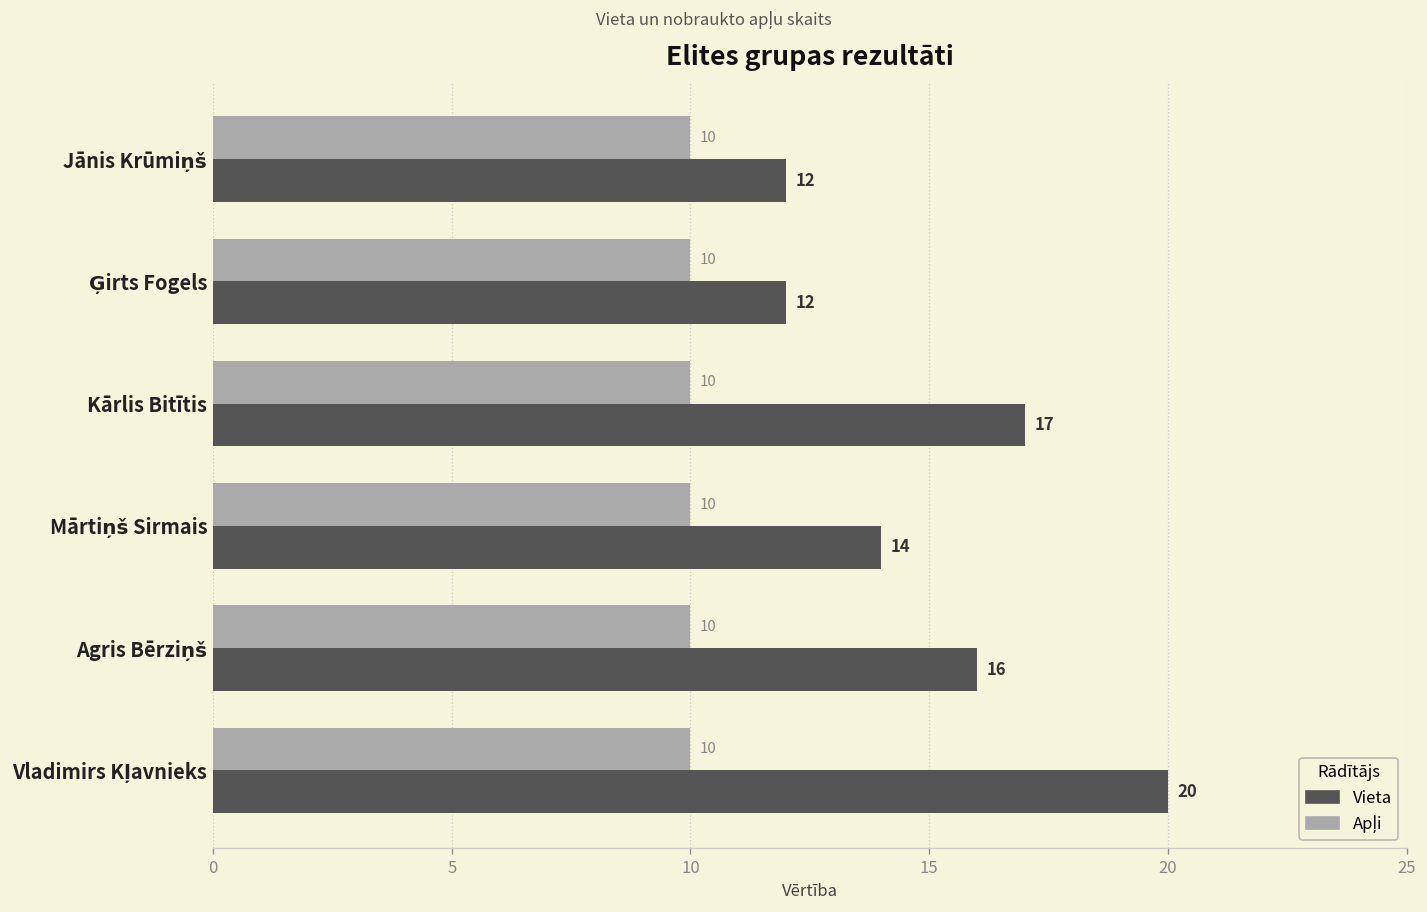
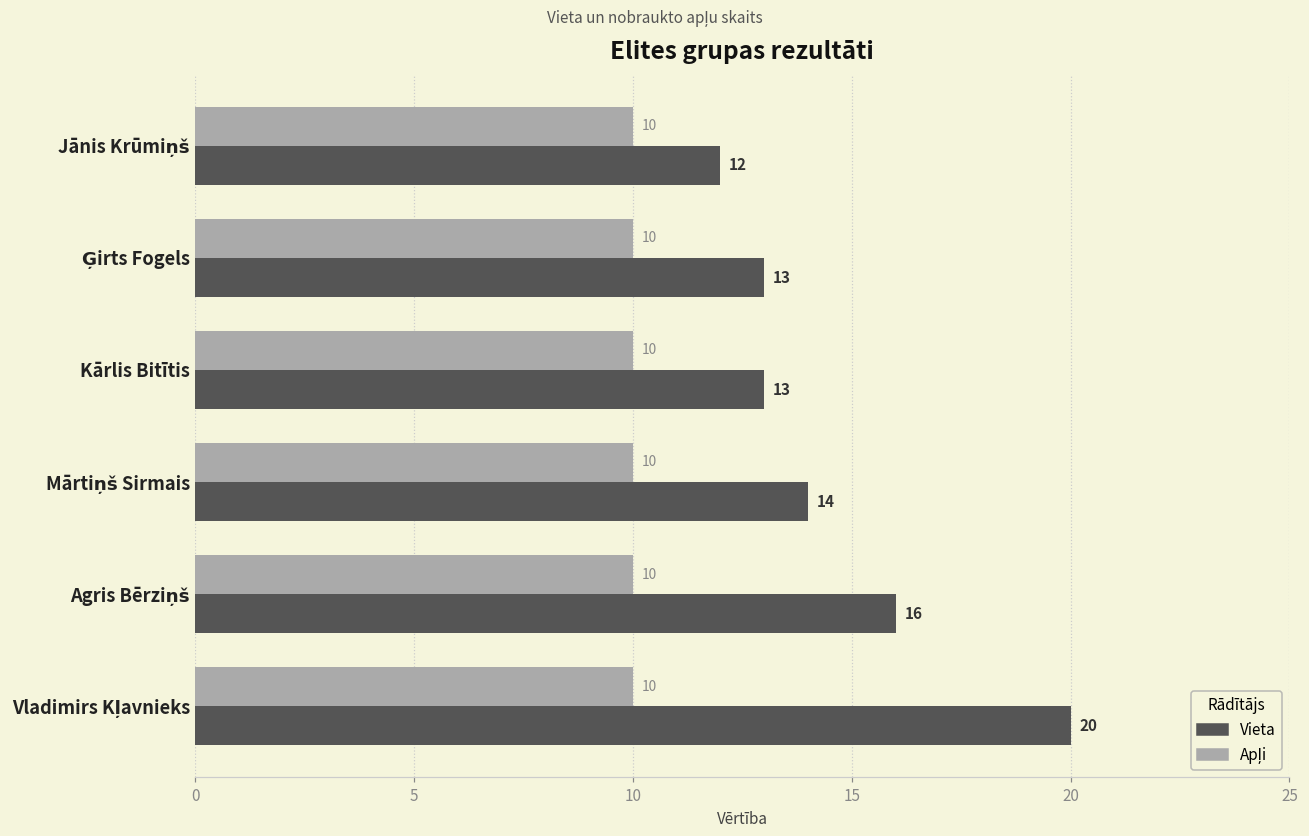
  {
    "Vieta": {
      "Jānis Krūmiņš": 12,
-     "Ģirts Fogels": 12,
-     "Kārlis Bitītis": 17,
+     "Ģirts Fogels": 13,
+     "Kārlis Bitītis": 13,
      "Mārtiņš Sirmais": 14,
      "Agris Bērziņš": 16,
      "Vladimirs Kļavnieks": 20
    },
    "Apļi": {
      "Jānis Krūmiņš": 10,
      "Ģirts Fogels": 10,
      "Kārlis Bitītis": 10,
      "Mārtiņš Sirmais": 10,
      "Agris Bērziņš": 10,
      "Vladimirs Kļavnieks": 10
    }
  }
